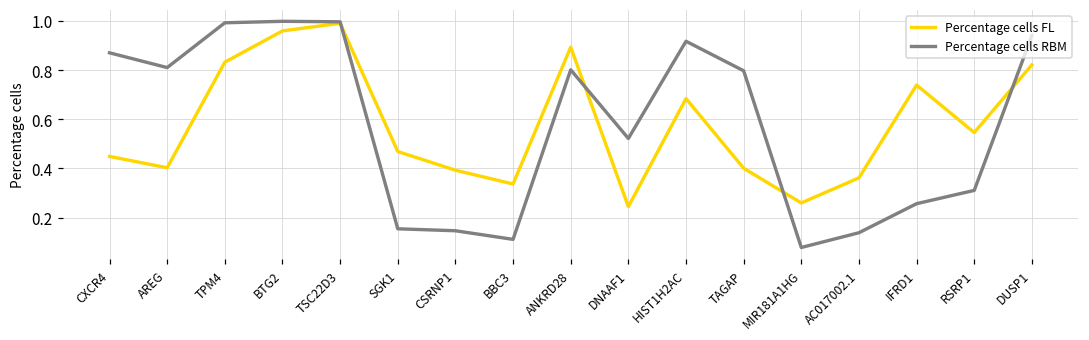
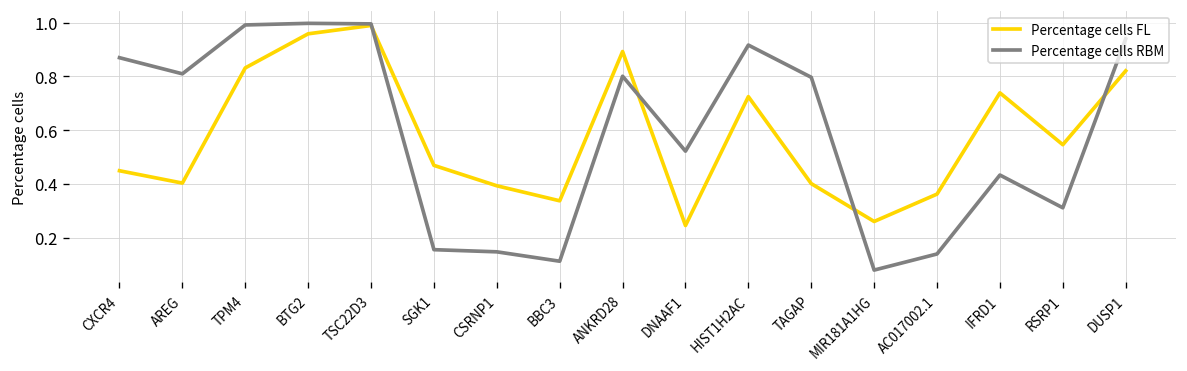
  {
    "Percentage cells FL": {
      "CXCR4": 0.45,
      "AREG": 0.40,
      "TPM4": 0.83,
      "BTG2": 0.96,
      "SGK1": 0.47,
      "CSRNP1": 0.39,
      "BBC3": 0.34,
      "ANKRD28": 0.89,
      "DNAAF1": 0.25,
-     "HIST1H2AC": 0.68,
+     "HIST1H2AC": 0.73,
      "TAGAP": 0.40,
      "MIR181A1HG": 0.26,
      "AC017002.1": 0.36,
      "IFRD1": 0.74,
      "RSRP1": 0.55,
      "DUSP1": 0.82
    },
    "Percentage cells RBM": {
      "CXCR4": 0.87,
      "AREG": 0.81,
      "TPM4": 0.99,
      "BTG2": 1.00,
      "SGK1": 0.16,
      "CSRNP1": 0.15,
      "BBC3": 0.11,
      "ANKRD28": 0.80,
      "DNAAF1": 0.52,
      "HIST1H2AC": 0.92,
      "TAGAP": 0.80,
      "MIR181A1HG": 0.08,
      "AC017002.1": 0.14,
-     "IFRD1": 0.26,
+     "IFRD1": 0.43,
      "RSRP1": 0.31
    }
  }
